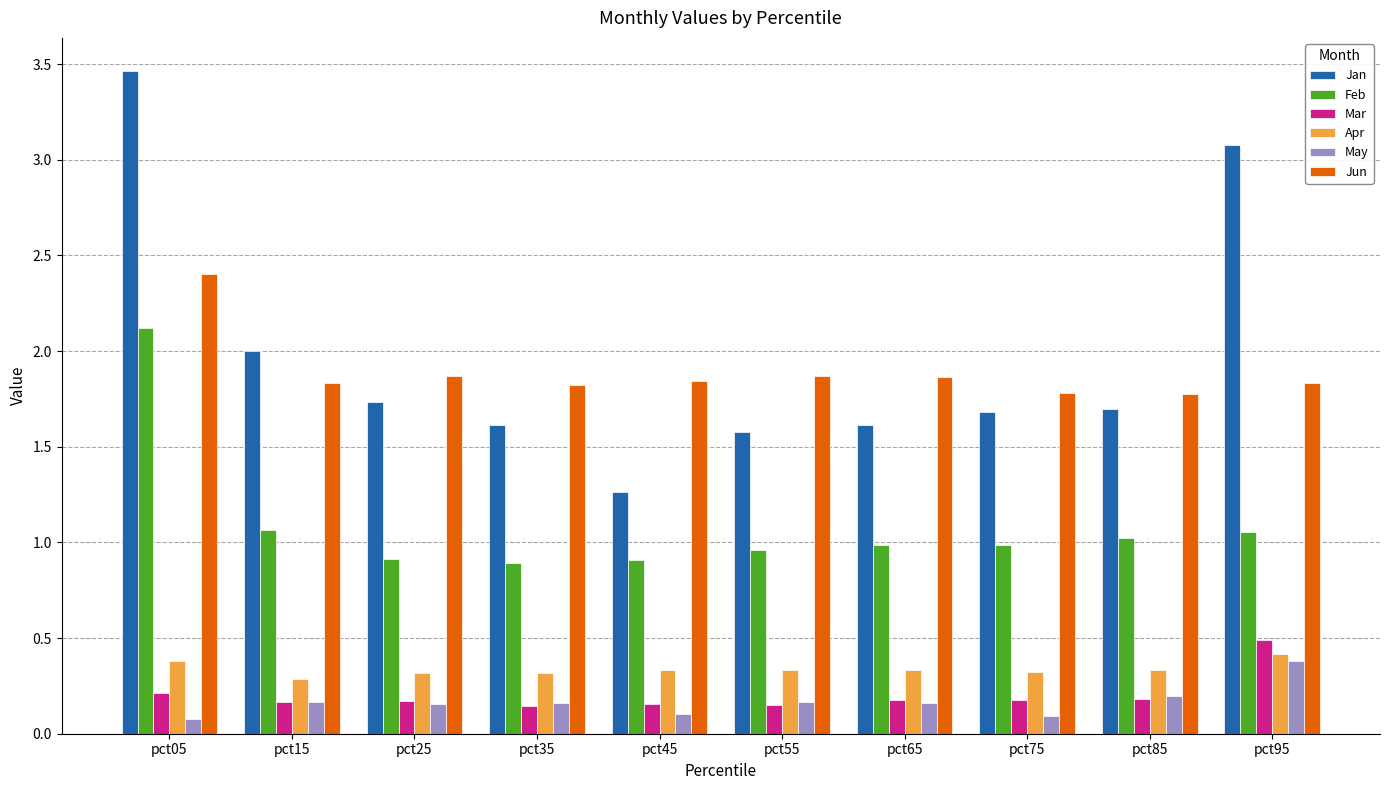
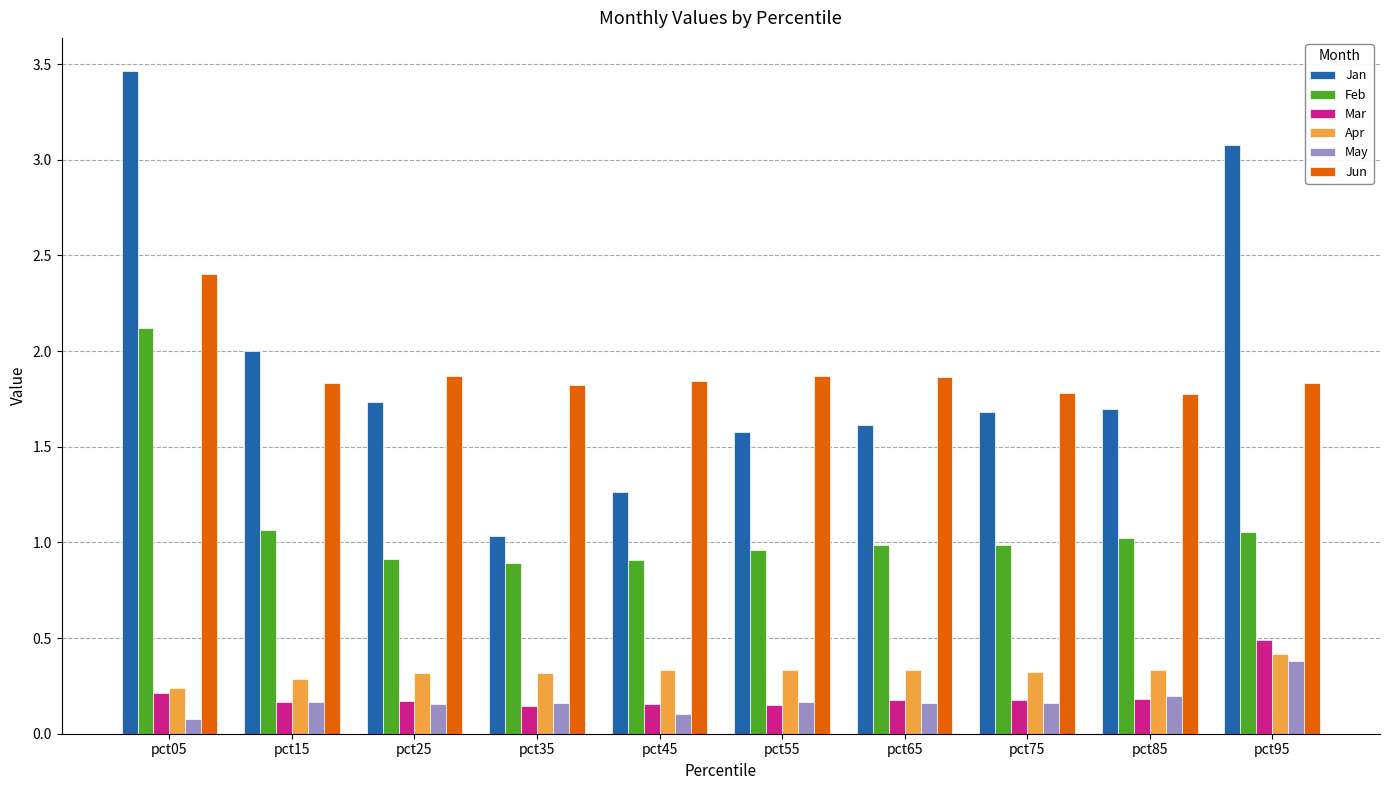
  {
    "Jan": {
      "pct05": 3.46,
      "pct15": 2.00,
      "pct25": 1.73,
-     "pct35": 1.62,
+     "pct35": 1.03,
      "pct45": 1.26,
      "pct55": 1.58,
      "pct65": 1.61,
      "pct75": 1.68,
      "pct85": 1.70,
      "pct95": 3.08
    },
    "Feb": {
      "pct05": 2.12,
      "pct15": 1.07,
      "pct25": 0.92,
      "pct35": 0.89,
      "pct45": 0.91,
      "pct55": 0.96,
      "pct65": 0.99,
      "pct75": 0.99,
      "pct85": 1.02,
      "pct95": 1.05
    },
    "Mar": {
      "pct05": 0.21,
      "pct15": 0.17,
      "pct25": 0.17,
      "pct35": 0.14,
      "pct45": 0.16,
      "pct55": 0.15,
      "pct65": 0.18,
      "pct75": 0.18,
      "pct85": 0.18,
      "pct95": 0.49
    },
    "Apr": {
-     "pct05": 0.38,
+     "pct05": 0.24,
      "pct15": 0.28,
      "pct25": 0.32,
      "pct35": 0.32,
      "pct45": 0.34,
      "pct55": 0.33,
      "pct65": 0.33,
      "pct75": 0.32,
      "pct85": 0.33,
      "pct95": 0.42
    },
    "May": {
      "pct05": 0.08,
      "pct15": 0.16,
      "pct25": 0.16,
      "pct35": 0.16,
      "pct45": 0.10,
      "pct55": 0.17,
      "pct65": 0.16,
-     "pct75": 0.09,
+     "pct75": 0.16,
      "pct85": 0.20,
      "pct95": 0.38
    },
    "Jun": {
      "pct05": 2.40,
      "pct15": 1.83,
      "pct25": 1.87,
      "pct35": 1.82,
      "pct45": 1.85,
      "pct55": 1.87,
      "pct65": 1.86,
      "pct75": 1.78,
      "pct85": 1.77,
      "pct95": 1.83
    }
  }
